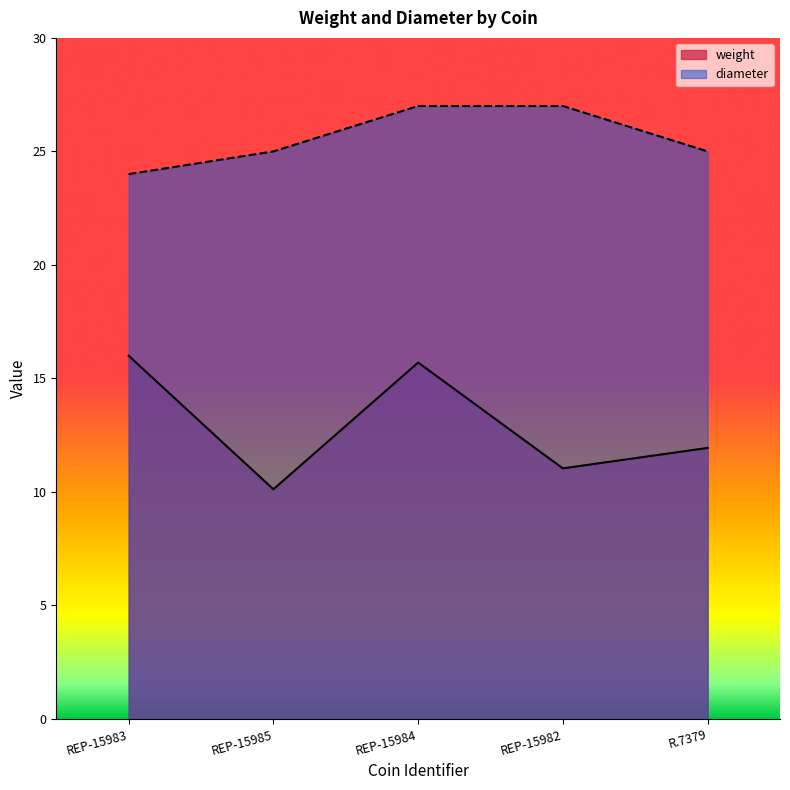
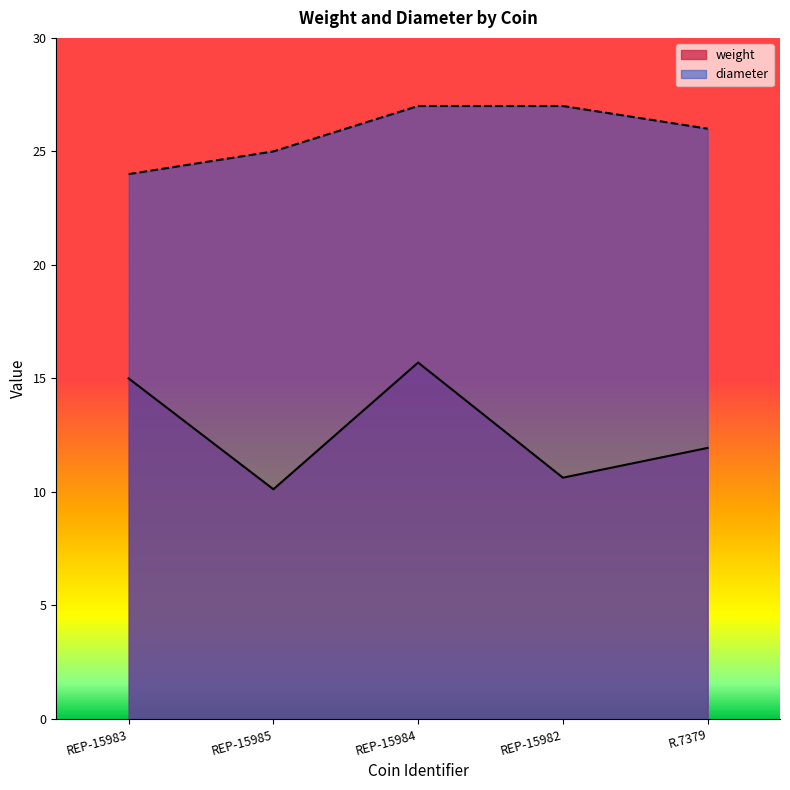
  {
    "weight": {
-     "REP-15983": 16,
+     "REP-15983": 15,
      "REP-15985": 10.1,
      "REP-15984": 15.7,
-     "REP-15982": 11.0,
+     "REP-15982": 10.6,
      "R.7379": 11.9
    },
    "diameter": {
      "REP-15983": 24,
      "REP-15985": 25,
      "REP-15984": 27,
      "REP-15982": 27,
-     "R.7379": 25
+     "R.7379": 26
    }
  }
